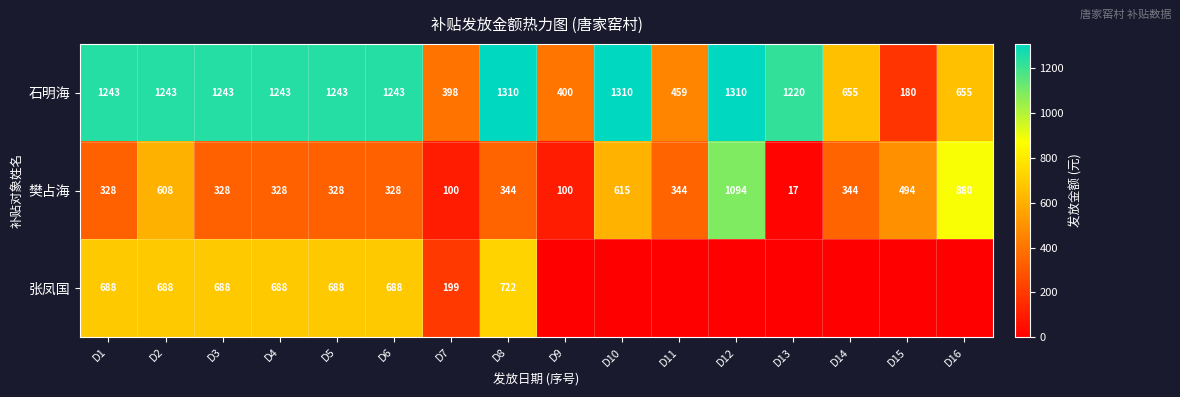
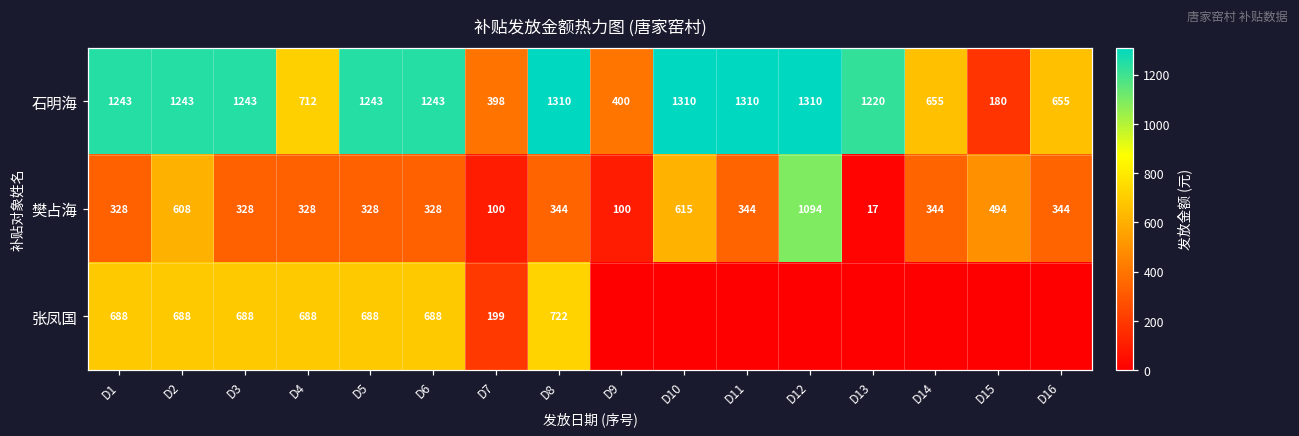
  {
    "石明海": {
      "D1": 1243,
      "D2": 1243,
      "D3": 1243,
-     "D4": 1243,
+     "D4": 712,
      "D5": 1243,
      "D6": 1243,
      "D7": 398,
      "D8": 1310,
      "D9": 400,
      "D10": 1310,
-     "D11": 459,
+     "D11": 1310,
      "D12": 1310,
      "D13": 1220,
      "D14": 655,
      "D15": 180,
      "D16": 655
    },
    "樊占海": {
      "D1": 328,
      "D2": 608,
      "D3": 328,
      "D4": 328,
      "D5": 328,
      "D6": 328,
      "D7": 100,
      "D8": 344,
      "D9": 100,
      "D10": 615,
      "D11": 344,
      "D12": 1094,
      "D13": 17,
      "D14": 344,
      "D15": 494,
-     "D16": 880
+     "D16": 344
    },
    "张凤国": {
      "D1": 688,
      "D2": 688,
      "D3": 688,
      "D4": 688,
      "D5": 688,
      "D6": 688,
      "D7": 199,
      "D8": 722
    }
  }
